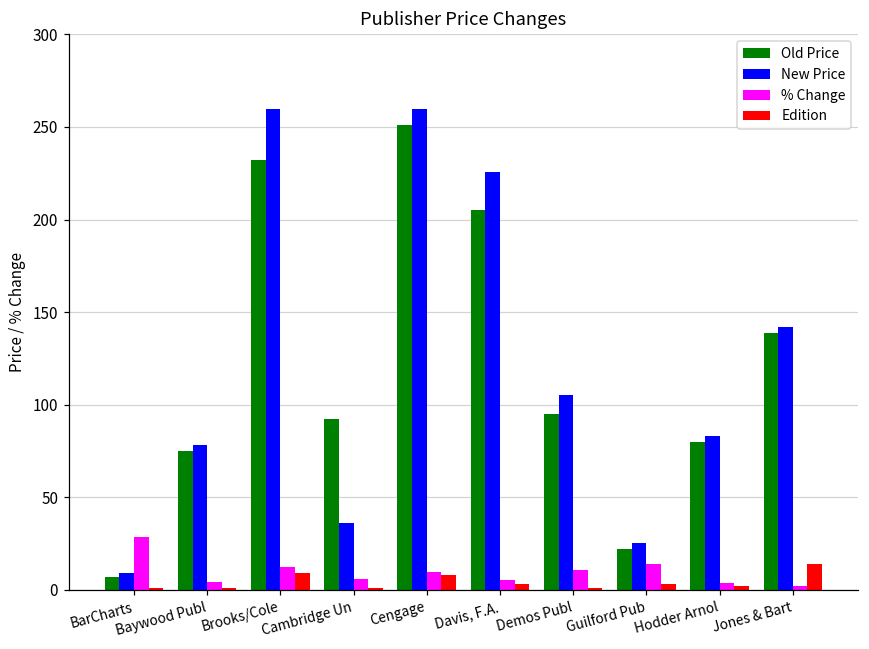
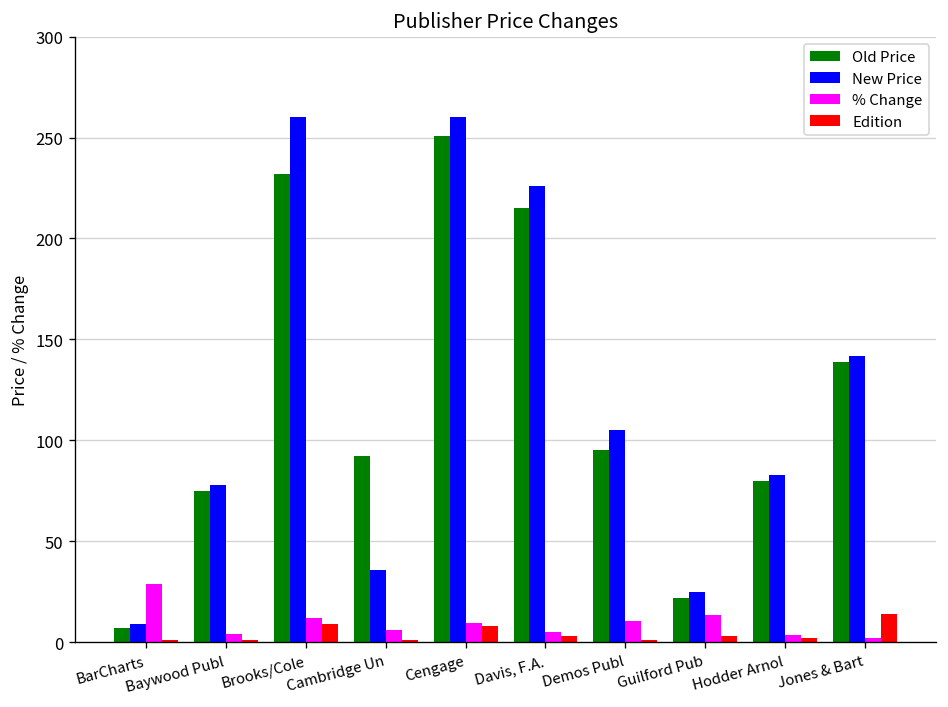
  {
    "Old Price": {
      "BarCharts": 7,
      "Baywood Publ": 75,
      "Brooks/Cole": 232,
      "Cambridge Un": 92,
      "Cengage": 251,
-     "Davis, F.A.": 205,
+     "Davis, F.A.": 215,
      "Demos Publ": 95,
      "Guilford Pub": 22,
      "Hodder Arnol": 80,
      "Jones & Bart": 139
    },
    "New Price": {
      "BarCharts": 9,
      "Baywood Publ": 78,
      "Brooks/Cole": 260,
      "Cambridge Un": 36,
      "Cengage": 260,
      "Davis, F.A.": 226,
      "Demos Publ": 105,
      "Guilford Pub": 25,
      "Hodder Arnol": 83,
      "Jones & Bart": 142
    },
    "% Change": {
      "BarCharts": 29,
      "Baywood Publ": 4,
      "Brooks/Cole": 12,
      "Cambridge Un": 6,
      "Cengage": 9,
      "Davis, F.A.": 5,
      "Demos Publ": 11,
      "Guilford Pub": 14,
      "Hodder Arnol": 4,
      "Jones & Bart": 2
    },
    "Edition": {
      "Brooks/Cole": 9,
      "Cengage": 8,
      "Davis, F.A.": 3,
      "Guilford Pub": 3,
      "Hodder Arnol": 2,
      "Jones & Bart": 14
    }
  }
